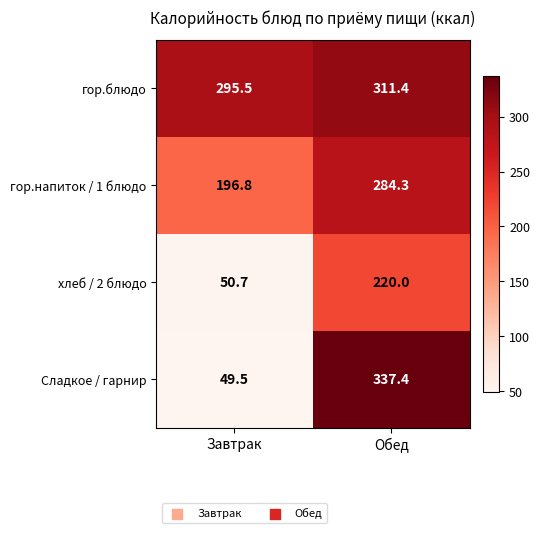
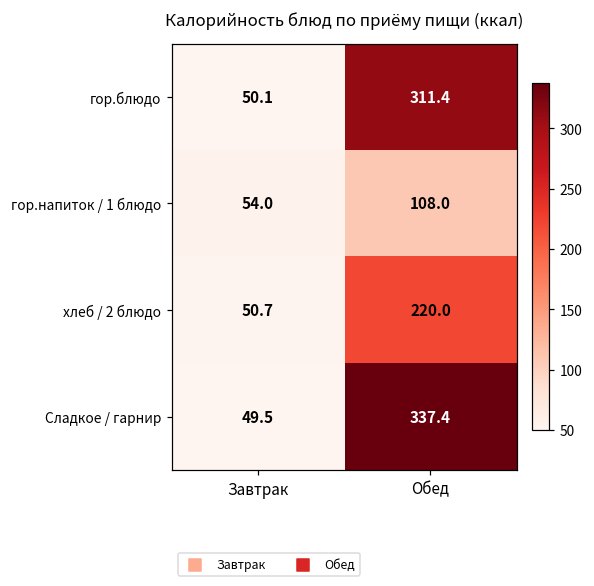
  {
    "гор.блюдо": {
-     "Завтрак": 295.5,
+     "Завтрак": 50.1,
      "Обед": 311.4
    },
    "гор.напиток / 1 блюдо": {
-     "Завтрак": 196.8,
-     "Обед": 284.3
+     "Завтрак": 54.0,
+     "Обед": 108.0
    },
    "хлеб / 2 блюдо": {
      "Завтрак": 50.7,
      "Обед": 220.0
    },
    "Сладкое / гарнир": {
      "Завтрак": 49.5,
      "Обед": 337.4
    }
  }
